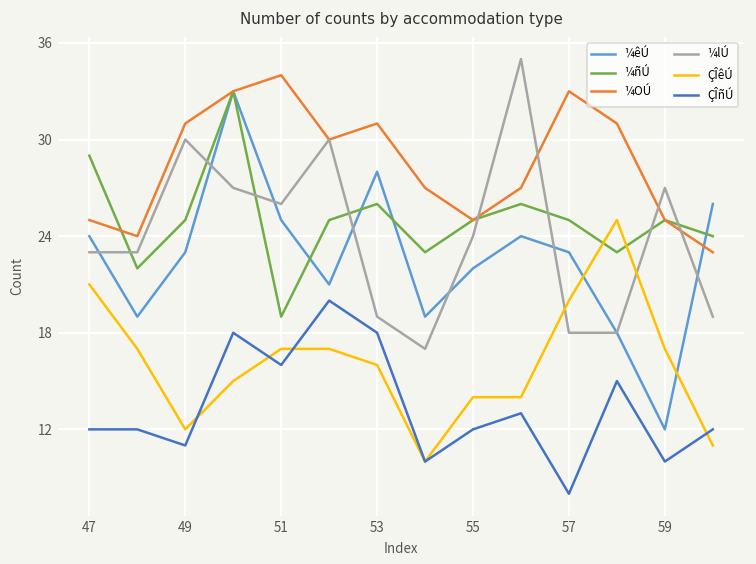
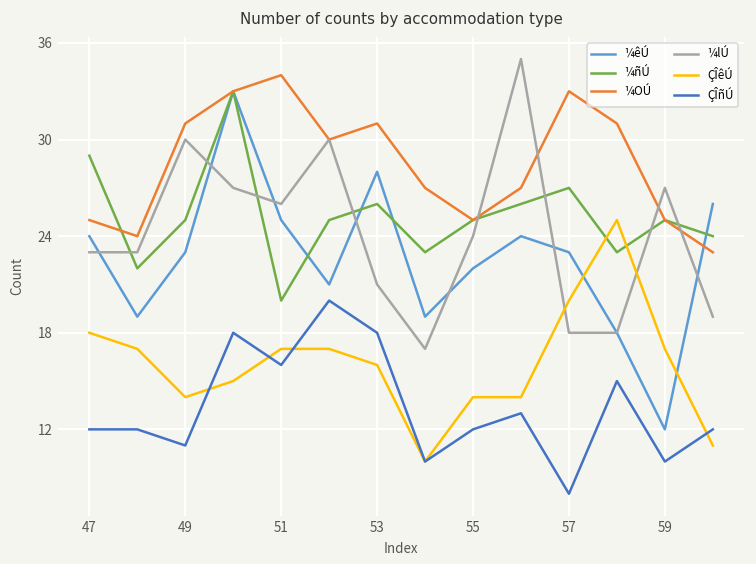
  {
    "¼ñÚ": {
      "47": 29,
      "49": 25,
-     "51": 19,
+     "51": 20,
      "53": 26,
-     "57": 25
+     "57": 27
    },
    "¼OÚ": {
      "47": 25,
      "49": 31,
      "51": 34,
      "53": 31,
      "57": 33
    },
    "¼lÚ": {
      "47": 23,
      "49": 30,
      "51": 26,
-     "53": 19,
+     "53": 21,
      "55": 24,
      "57": 18,
      "59": 27
    },
    "ÇÎêÚ": {
-     "47": 21,
-     "49": 12,
+     "47": 18,
+     "49": 14,
      "51": 17,
      "53": 16,
      "55": 14,
      "57": 20,
      "59": 17
    }
  }
